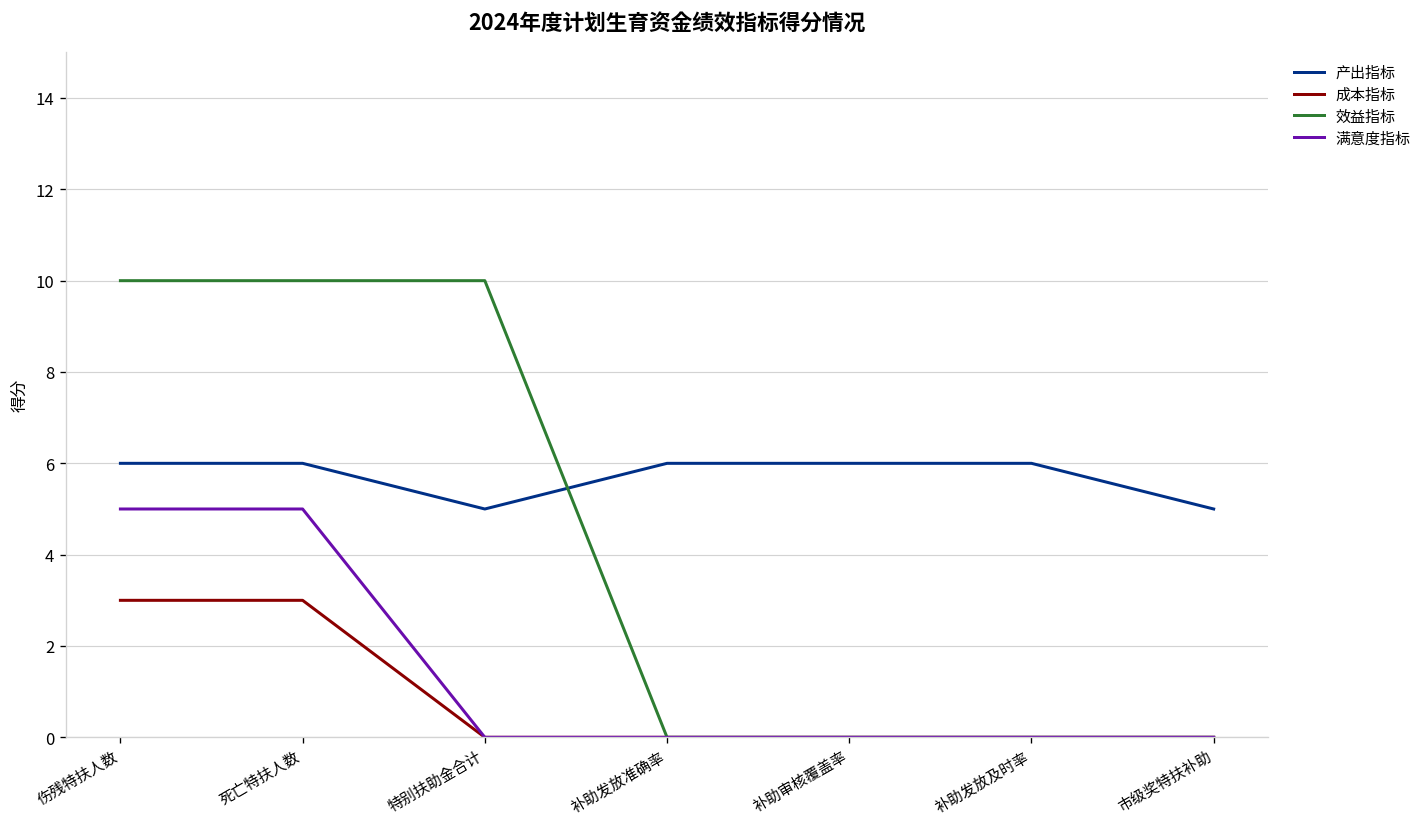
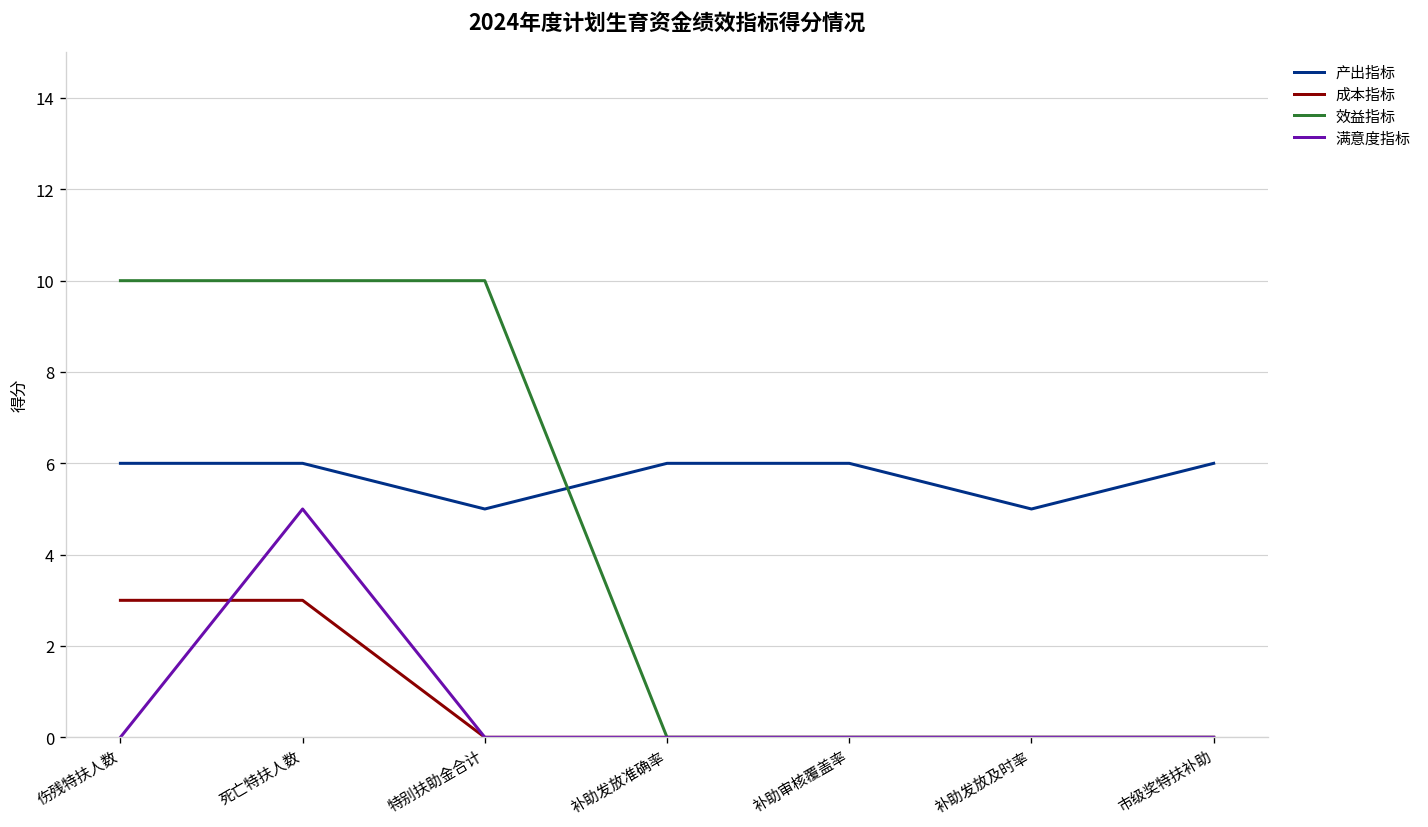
  {
    "产出指标": {
      "伤残特扶人数": 6,
      "死亡特扶人数": 6,
      "特别扶助金合计": 5,
      "补助发放准确率": 6,
      "补助审核覆盖率": 6,
-     "补助发放及时率": 6,
-     "市级奖特扶补助": 5
+     "补助发放及时率": 5,
+     "市级奖特扶补助": 6
    },
    "成本指标": {
      "伤残特扶人数": 3,
      "死亡特扶人数": 3
    },
    "效益指标": {
      "伤残特扶人数": 10,
      "死亡特扶人数": 10,
      "特别扶助金合计": 10
    },
    "满意度指标": {
-     "伤残特扶人数": 5,
+     "伤残特扶人数": 0,
      "死亡特扶人数": 5
    }
  }
